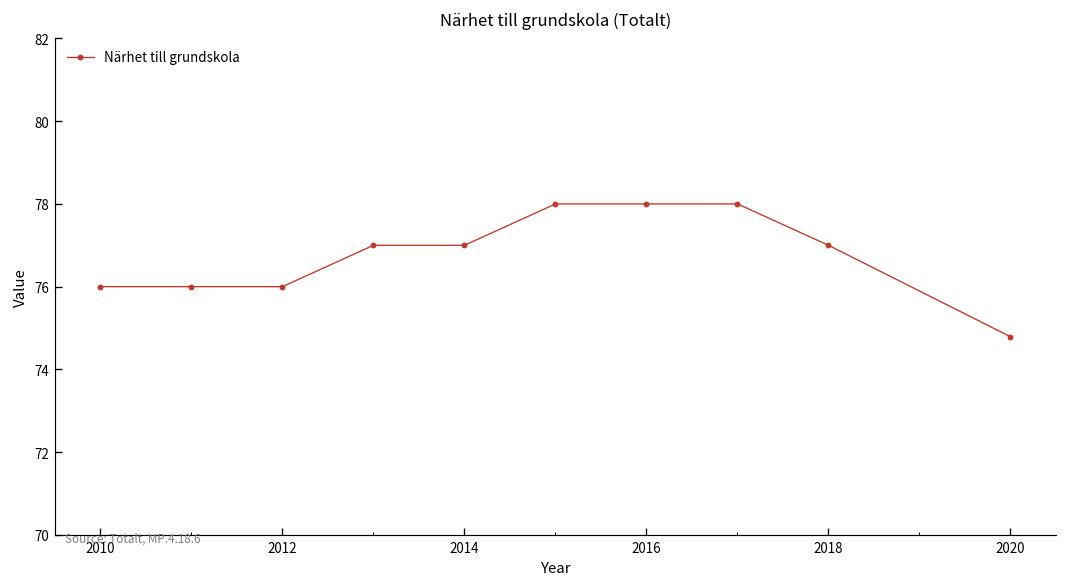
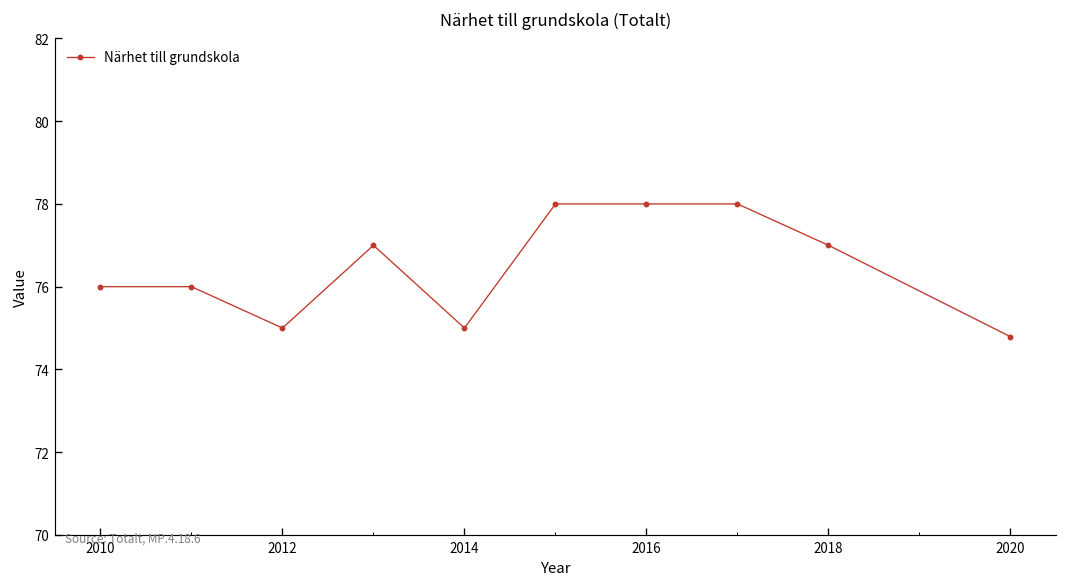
  {
    "2010": 76,
-   "2012": 76,
-   "2014": 77,
+   "2012": 75,
+   "2014": 75,
    "2016": 78,
    "2018": 77,
    "2020": 74.8
  }
